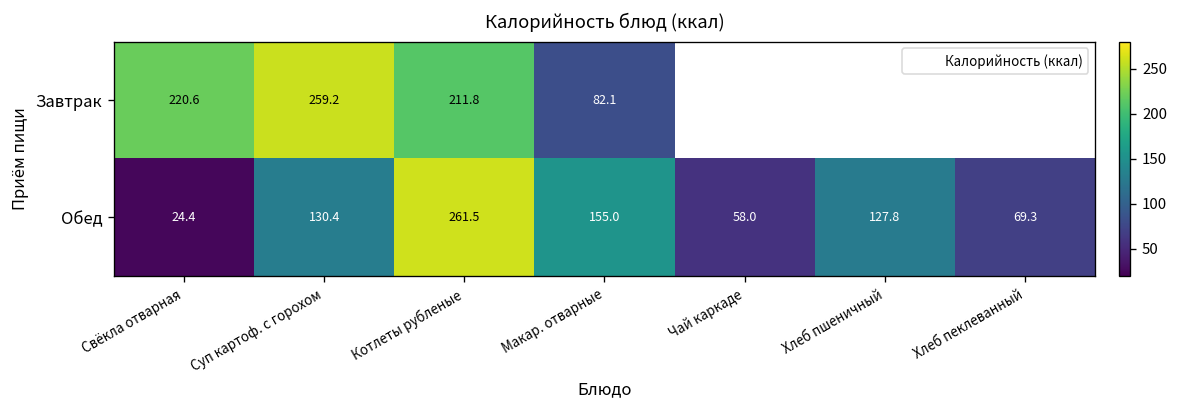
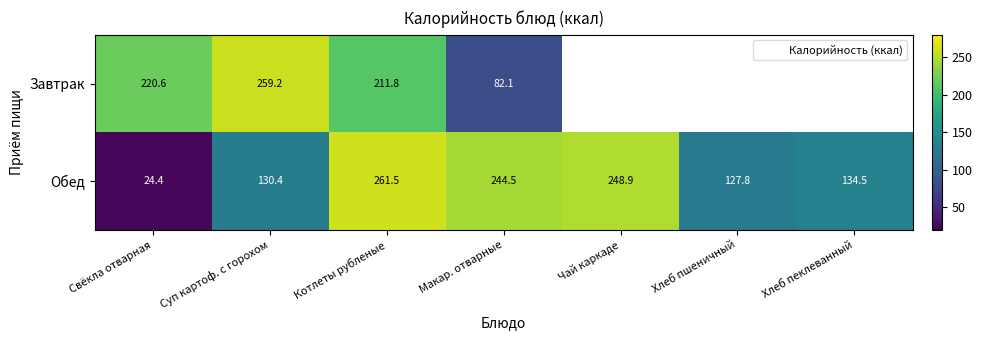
  {
    "Завтрак": {
      "Свёкла отварная": 220.6,
      "Суп картоф. с горохом": 259.2,
      "Котлеты рубленые": 211.8,
      "Макар. отварные": 82.1
    },
    "Обед": {
      "Свёкла отварная": 24.4,
      "Суп картоф. с горохом": 130.4,
      "Котлеты рубленые": 261.5,
-     "Макар. отварные": 155.0,
-     "Чай каркаде": 58.0,
+     "Макар. отварные": 244.5,
+     "Чай каркаде": 248.9,
      "Хлеб пшеничный": 127.8,
-     "Хлеб пеклеванный": 69.3
+     "Хлеб пеклеванный": 134.5
    }
  }
